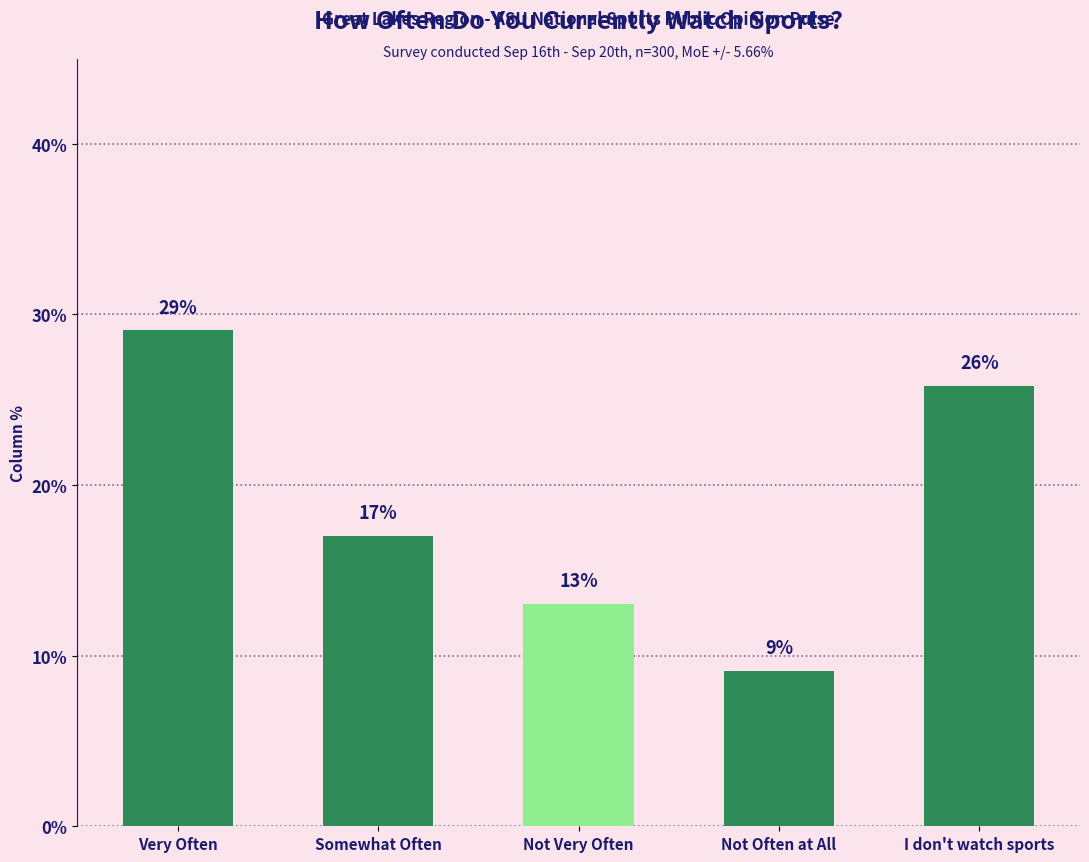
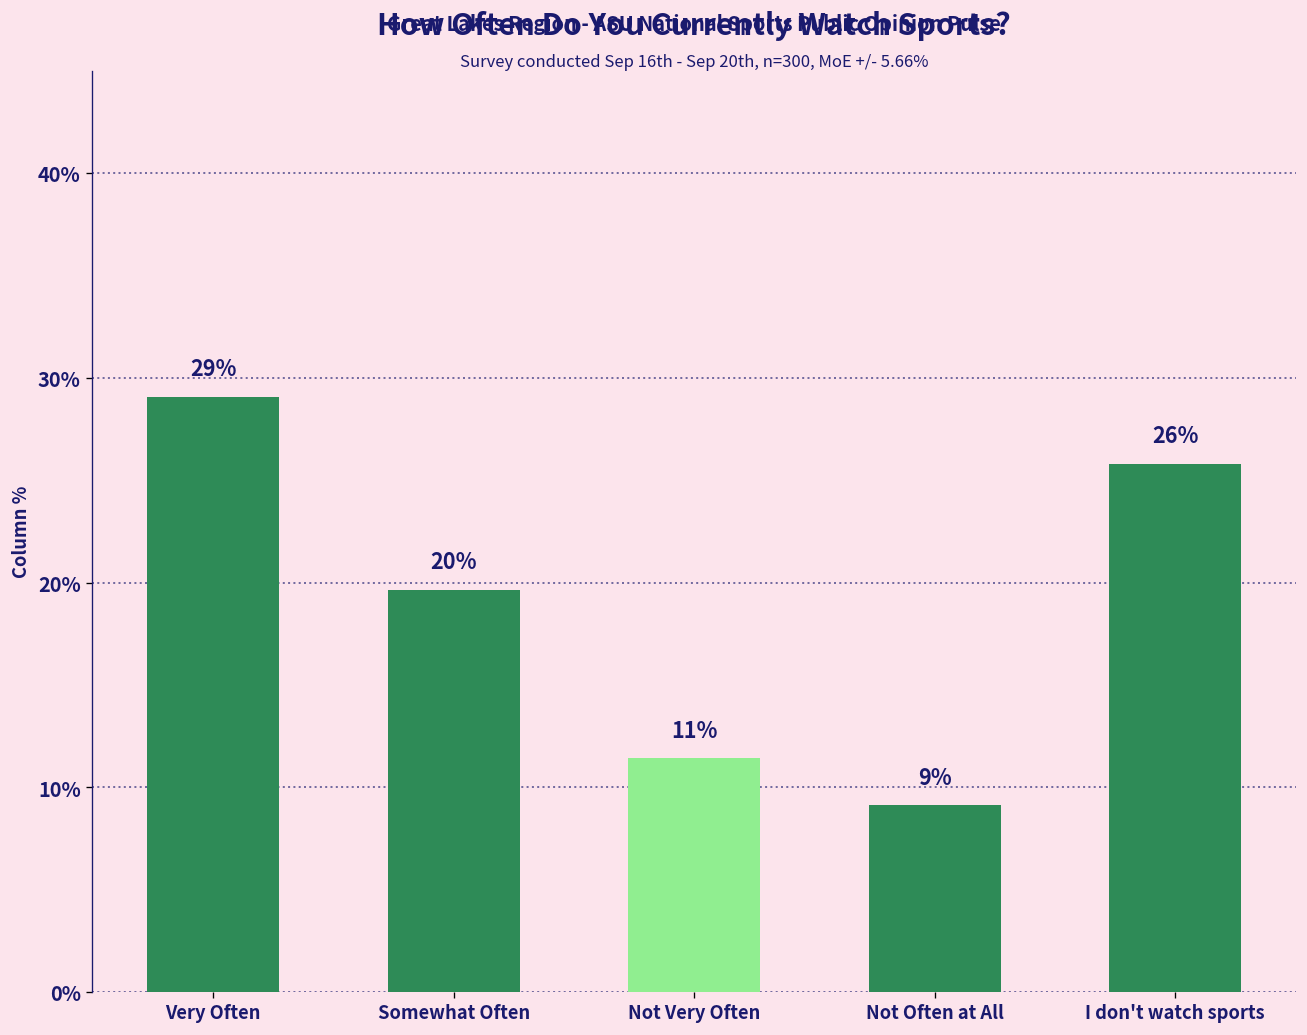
  {
    "Very Often": "29%",
-   "Somewhat Often": "17%",
-   "Not Very Often": "13%",
+   "Somewhat Often": "20%",
+   "Not Very Often": "11%",
    "Not Often at All": "9%",
    "I don't watch sports": "26%"
  }
